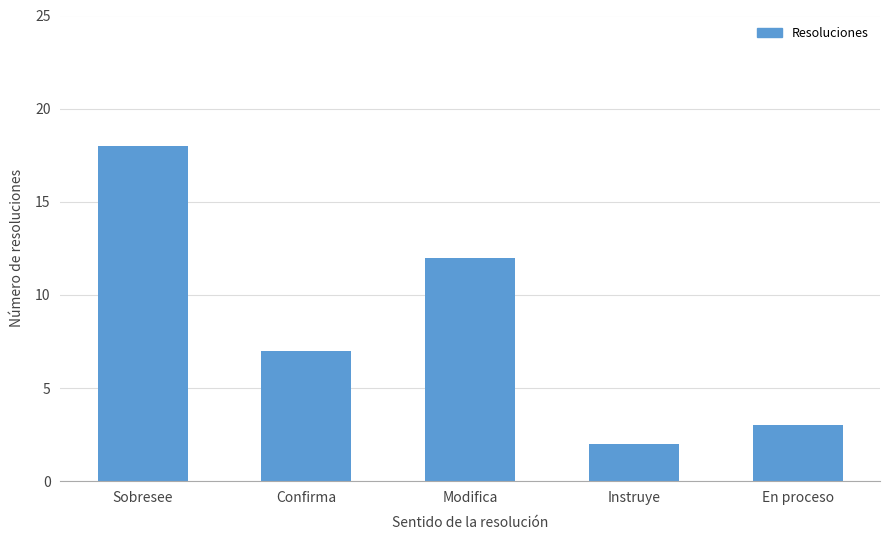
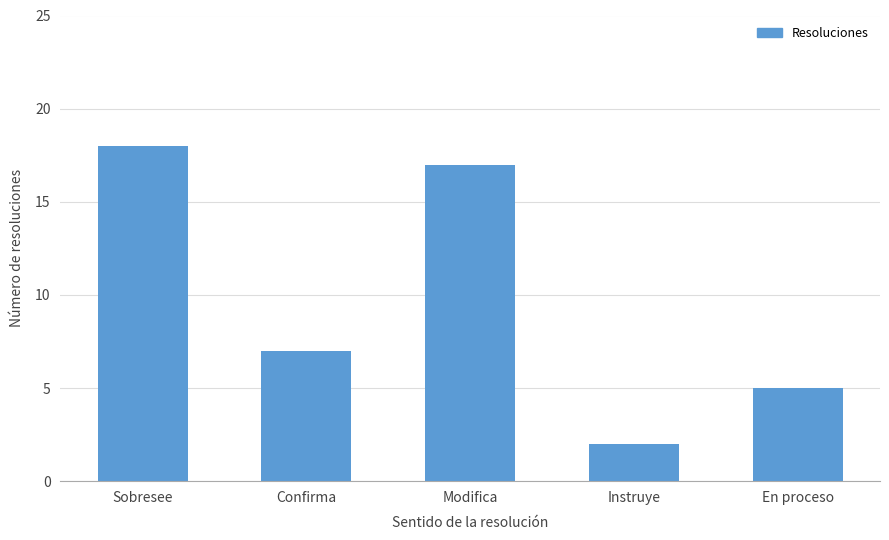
  {
    "Sobresee": 18,
    "Confirma": 7,
-   "Modifica": 12,
+   "Modifica": 17,
    "Instruye": 2,
-   "En proceso": 3
+   "En proceso": 5
  }
